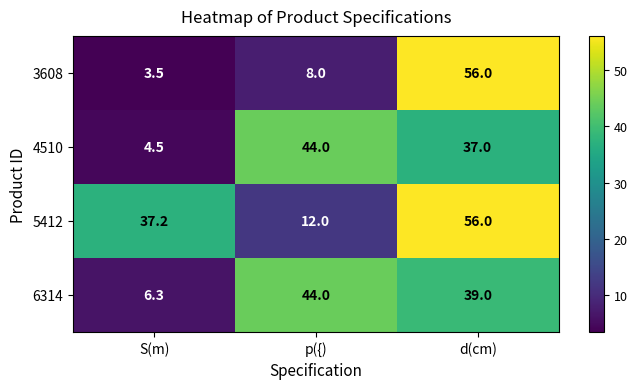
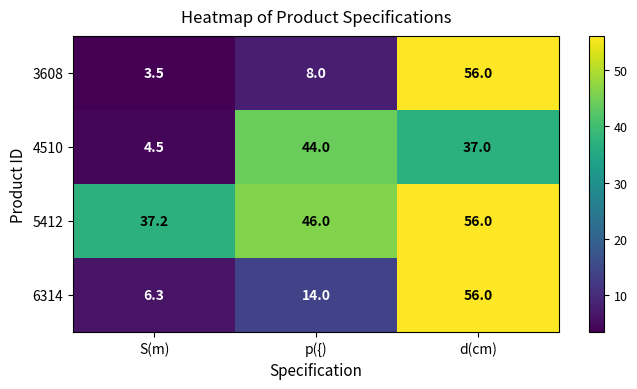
  {
    "3608": {
      "S(m)": 3.5,
      "p({)": 8.0,
      "d(cm)": 56.0
    },
    "4510": {
      "S(m)": 4.5,
      "p({)": 44.0,
      "d(cm)": 37.0
    },
    "5412": {
      "S(m)": 37.2,
-     "p({)": 12.0,
+     "p({)": 46.0,
      "d(cm)": 56.0
    },
    "6314": {
      "S(m)": 6.3,
-     "p({)": 44.0,
-     "d(cm)": 39.0
+     "p({)": 14.0,
+     "d(cm)": 56.0
    }
  }
